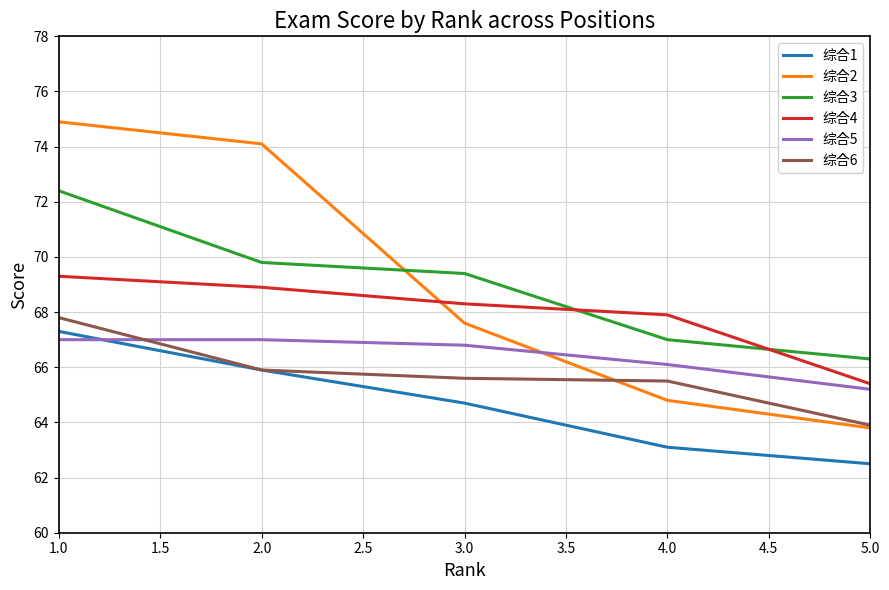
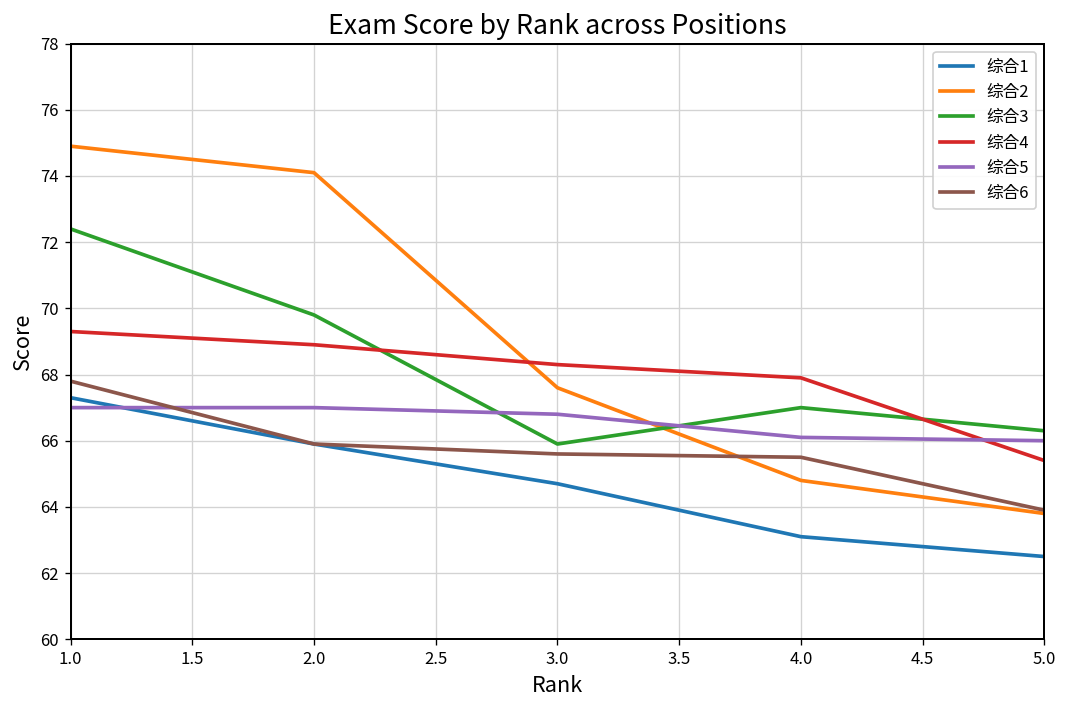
  {
    "综合1": {
      "1.0": 67.3,
      "3.0": 64.7,
      "4.0": 63.1,
      "5.0": 62.5
    },
    "综合2": {
      "1.0": 74.9,
      "2.0": 74.1,
      "3.0": 67.6,
      "4.0": 64.8,
      "5.0": 63.8
    },
    "综合3": {
      "1.0": 72.4,
      "2.0": 69.8,
-     "3.0": 69.4,
+     "3.0": 65.9,
      "4.0": 67.0,
      "5.0": 66.3
    },
    "综合4": {
      "1.0": 69.3,
      "2.0": 68.9,
      "3.0": 68.3,
      "4.0": 67.9,
      "5.0": 65.4
    },
    "综合5": {
      "1.0": 67.0,
      "2.0": 67.0,
      "3.0": 66.8,
      "4.0": 66.1,
-     "5.0": 65.2
+     "5.0": 66.0
    },
    "综合6": {
      "1.0": 67.8,
      "3.0": 65.6,
      "4.0": 65.5,
      "5.0": 63.9
    }
  }
